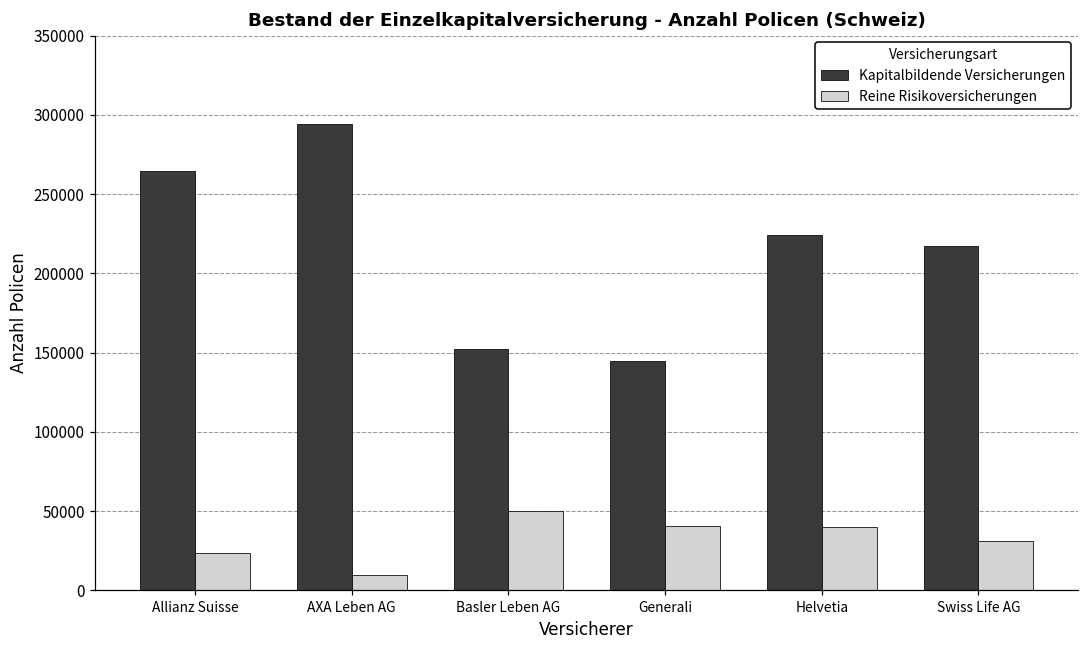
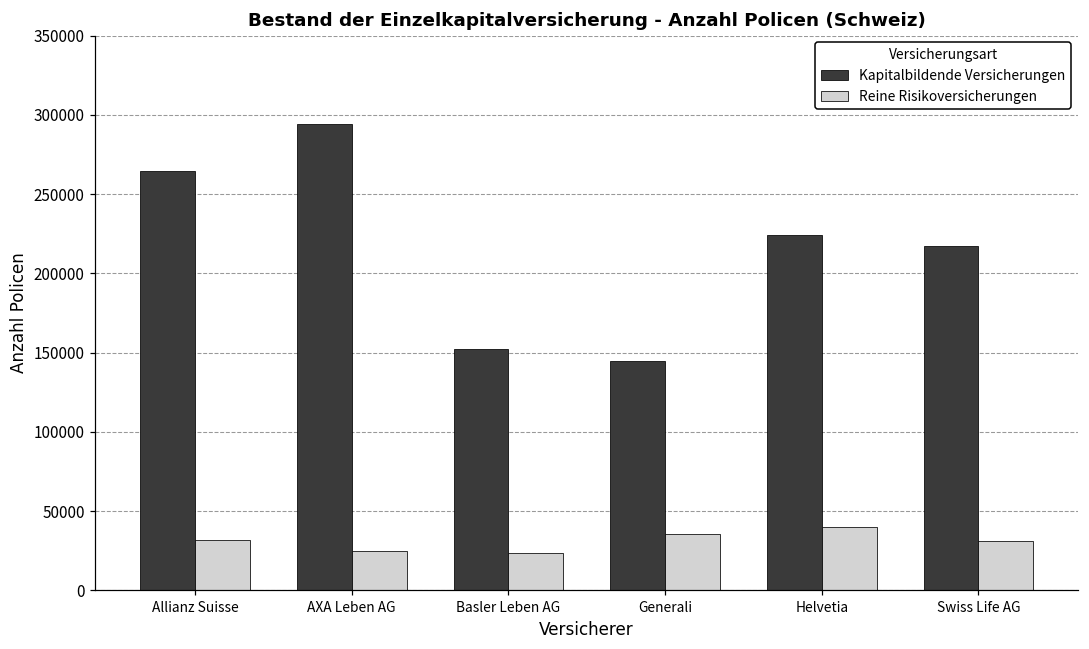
  {
    "Kapitalbildende Versicherungen": {
      "Allianz Suisse": 264000,
      "AXA Leben AG": 294000,
      "Basler Leben AG": 153000,
      "Generali": 145000,
      "Helvetia": 224000,
      "Swiss Life AG": 217000
    },
    "Reine Risikoversicherungen": {
-     "Allianz Suisse": 24000,
-     "AXA Leben AG": 10000,
-     "Basler Leben AG": 50000,
-     "Generali": 41000,
+     "Allianz Suisse": 32000,
+     "AXA Leben AG": 25000,
+     "Basler Leben AG": 23000,
+     "Generali": 35000,
      "Helvetia": 40000,
      "Swiss Life AG": 31000
    }
  }
